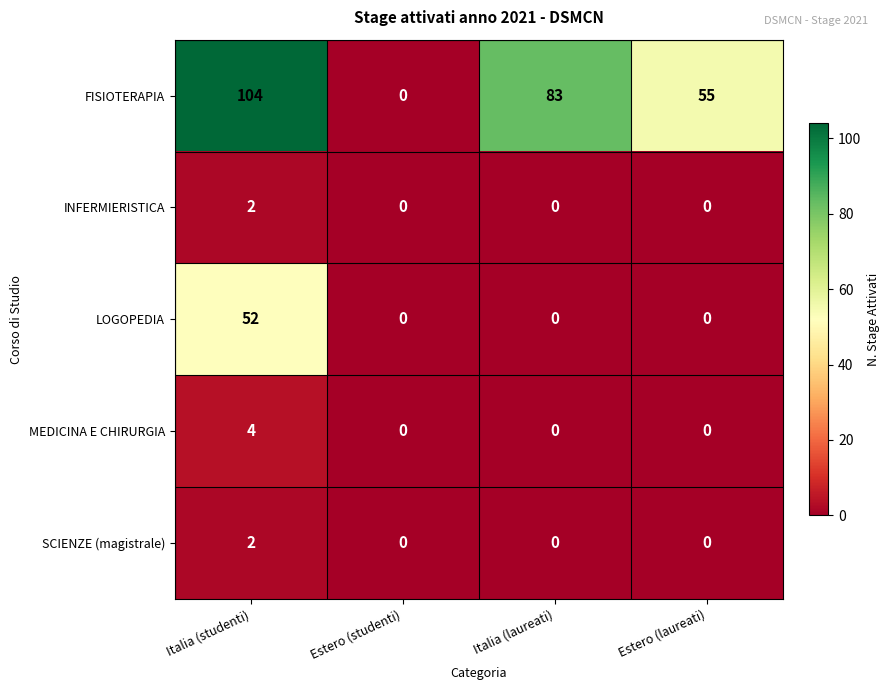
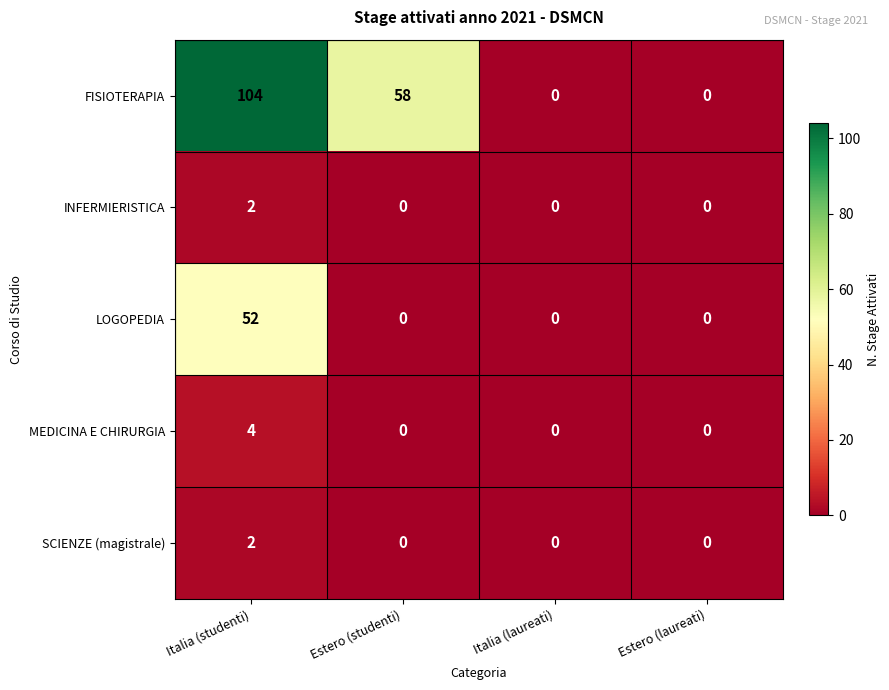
  {
    "FISIOTERAPIA": {
      "Italia (studenti)": 104,
-     "Estero (studenti)": 0,
-     "Italia (laureati)": 83,
-     "Estero (laureati)": 55
+     "Estero (studenti)": 58,
+     "Italia (laureati)": 0,
+     "Estero (laureati)": 0
    },
    "INFERMIERISTICA": {
      "Italia (studenti)": 2,
      "Estero (studenti)": 0,
      "Italia (laureati)": 0,
      "Estero (laureati)": 0
    },
    "LOGOPEDIA": {
      "Italia (studenti)": 52,
      "Estero (studenti)": 0,
      "Italia (laureati)": 0,
      "Estero (laureati)": 0
    },
    "MEDICINA E CHIRURGIA": {
      "Italia (studenti)": 4,
      "Estero (studenti)": 0,
      "Italia (laureati)": 0,
      "Estero (laureati)": 0
    },
    "SCIENZE (magistrale)": {
      "Italia (studenti)": 2,
      "Estero (studenti)": 0,
      "Italia (laureati)": 0,
      "Estero (laureati)": 0
    }
  }
